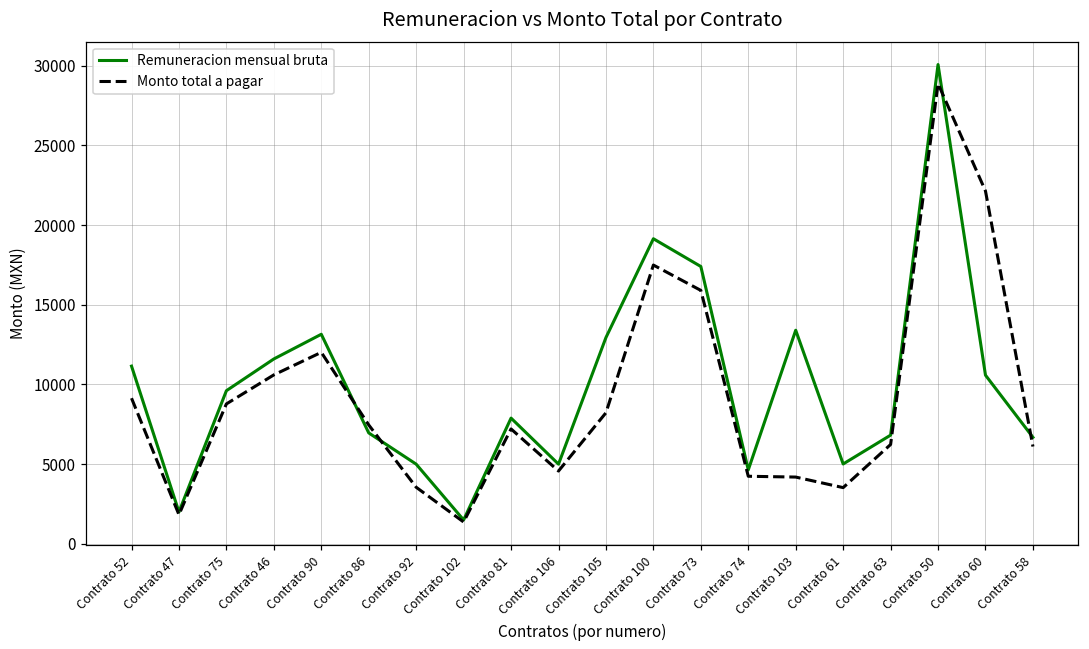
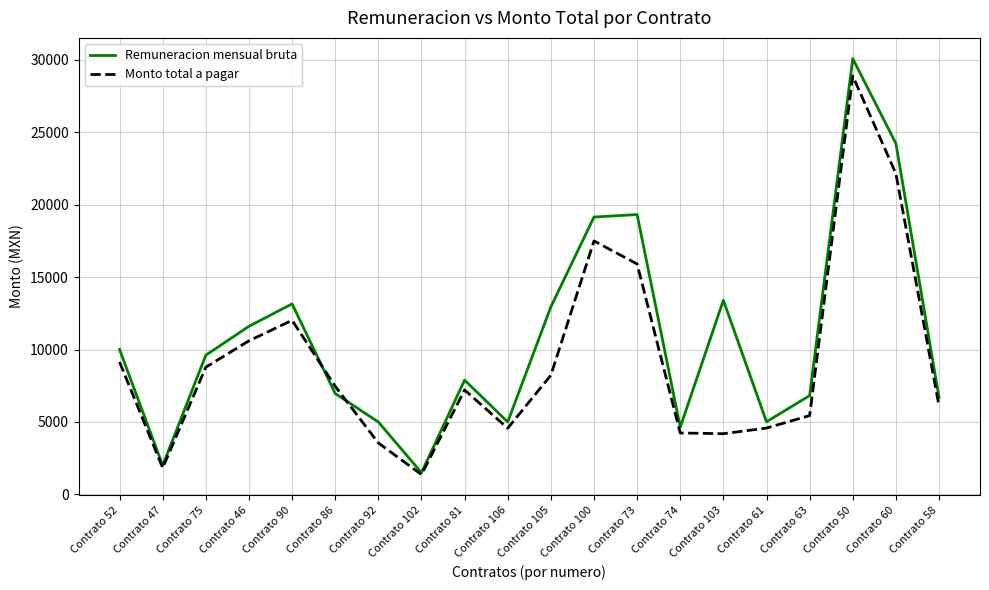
  {
    "Remuneracion mensual bruta": {
-     "Contrato 52": 11200,
+     "Contrato 52": 10000,
      "Contrato 75": 9600,
      "Contrato 46": 11600,
      "Contrato 90": 13100,
      "Contrato 86": 7000,
      "Contrato 92": 5000,
      "Contrato 81": 7900,
      "Contrato 106": 5000,
      "Contrato 105": 12900,
      "Contrato 100": 19100,
-     "Contrato 73": 17400,
+     "Contrato 73": 19300,
      "Contrato 74": 4600,
      "Contrato 103": 13400,
      "Contrato 61": 5000,
      "Contrato 63": 6800,
      "Contrato 50": 30100,
-     "Contrato 60": 10600,
+     "Contrato 60": 24200,
      "Contrato 58": 6700
    },
    "Monto total a pagar": {
      "Contrato 52": 9100,
      "Contrato 75": 8800,
      "Contrato 46": 10600,
      "Contrato 90": 12000,
      "Contrato 86": 7500,
      "Contrato 92": 3600,
      "Contrato 81": 7200,
      "Contrato 106": 4600,
      "Contrato 105": 8200,
      "Contrato 100": 17500,
      "Contrato 73": 15900,
      "Contrato 74": 4200,
      "Contrato 103": 4200,
-     "Contrato 61": 3500,
-     "Contrato 63": 6200,
+     "Contrato 61": 4600,
+     "Contrato 63": 5400,
      "Contrato 50": 28900,
      "Contrato 60": 22100,
      "Contrato 58": 6100
    }
  }
